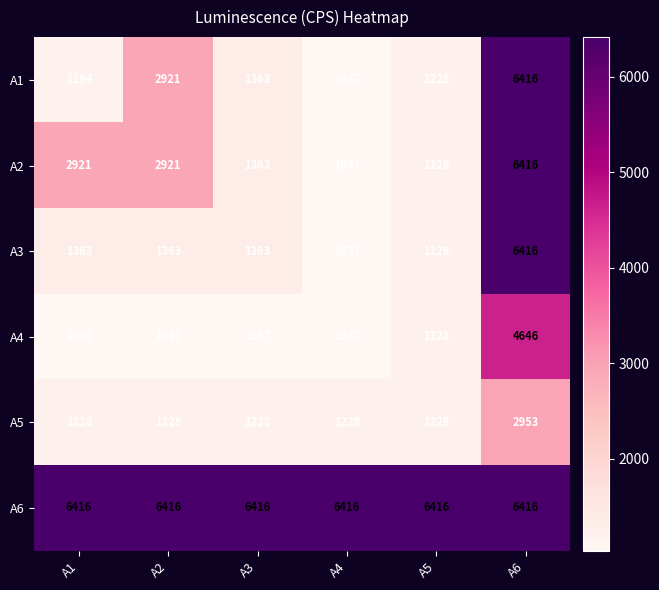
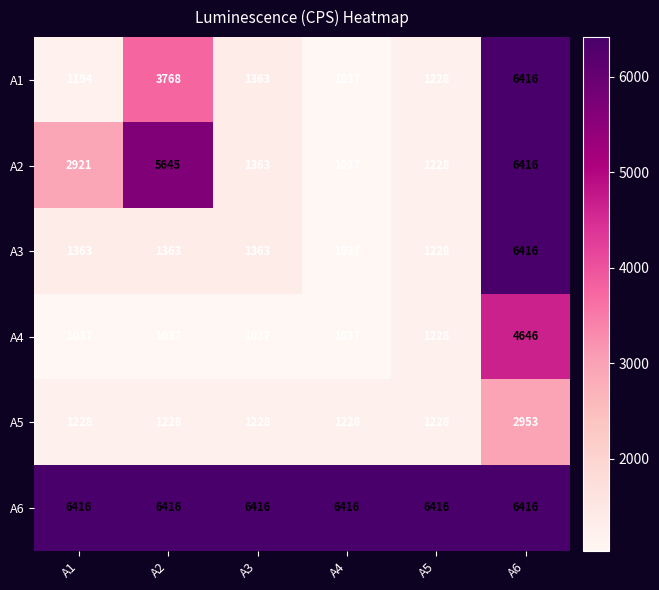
  {
    "A1": {
-     "A2": 2921,
+     "A2": 3768,
      "A6": 6416
    },
    "A2": {
      "A1": 2921,
-     "A2": 2921,
+     "A2": 5645,
      "A6": 6416
    },
    "A3": {
      "A6": 6416
    },
    "A4": {
      "A6": 4646
    },
    "A5": {
      "A6": 2953
    },
    "A6": {
      "A1": 6416,
      "A2": 6416,
      "A3": 6416,
      "A4": 6416,
      "A5": 6416,
      "A6": 6416
    }
  }
